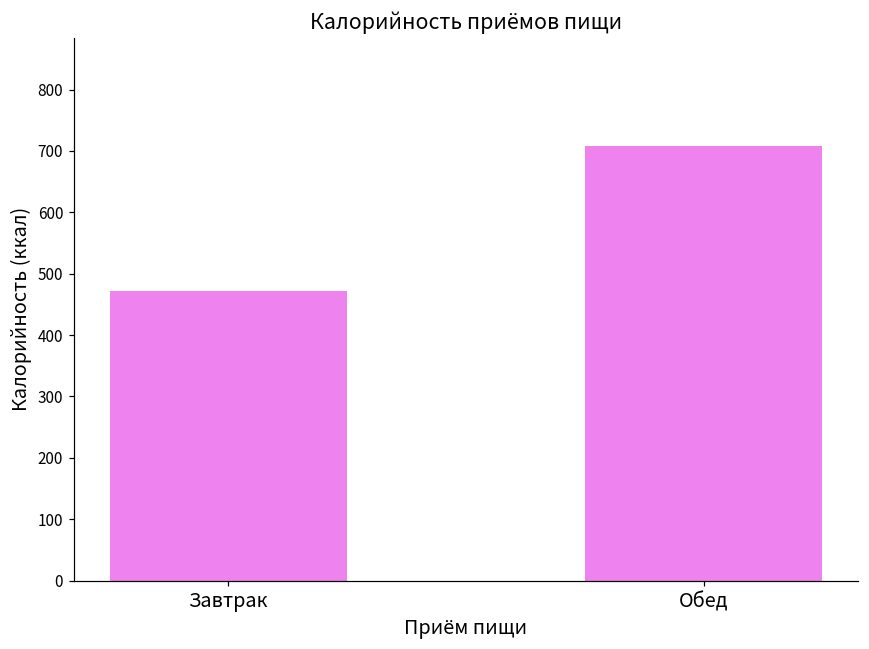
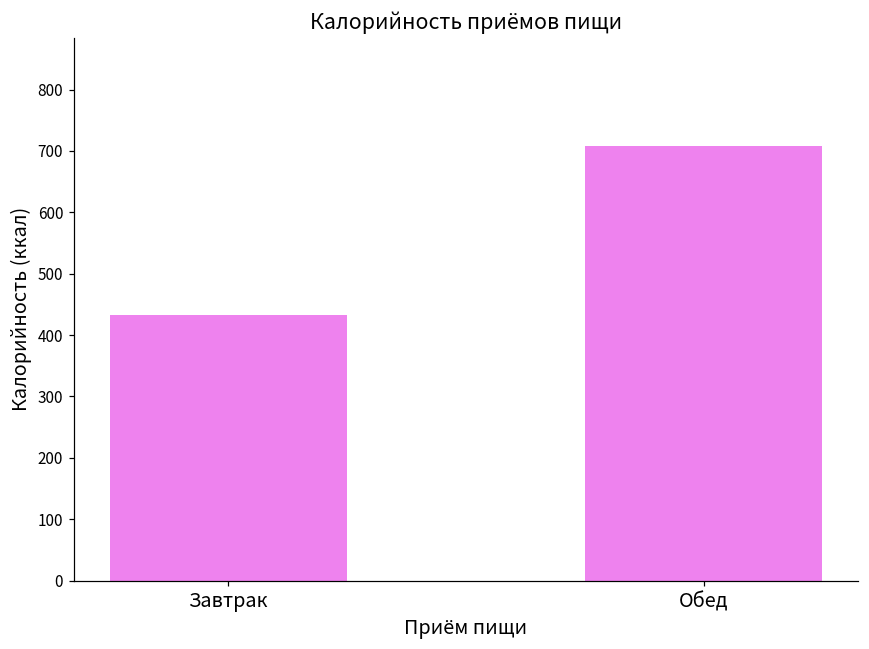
  {
-   "Завтрак": 470,
+   "Завтрак": 430,
    "Обед": 710
  }
